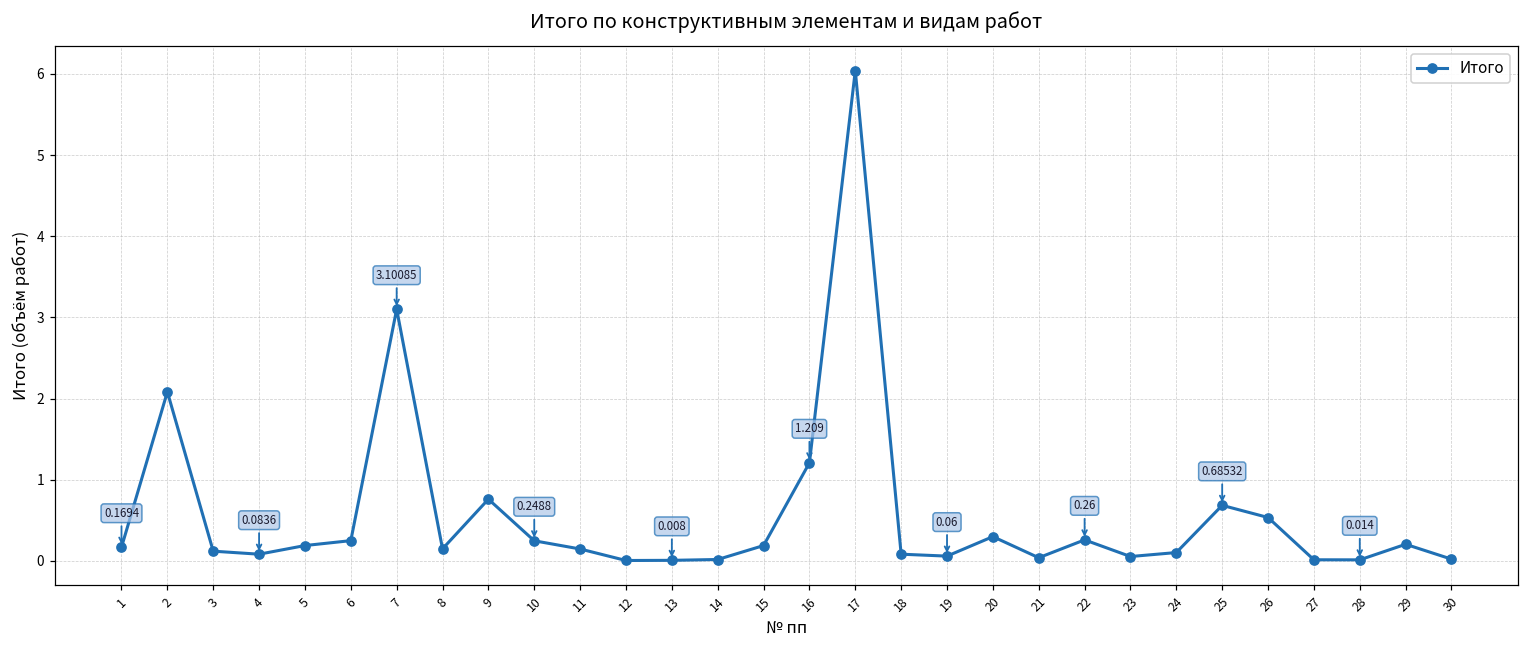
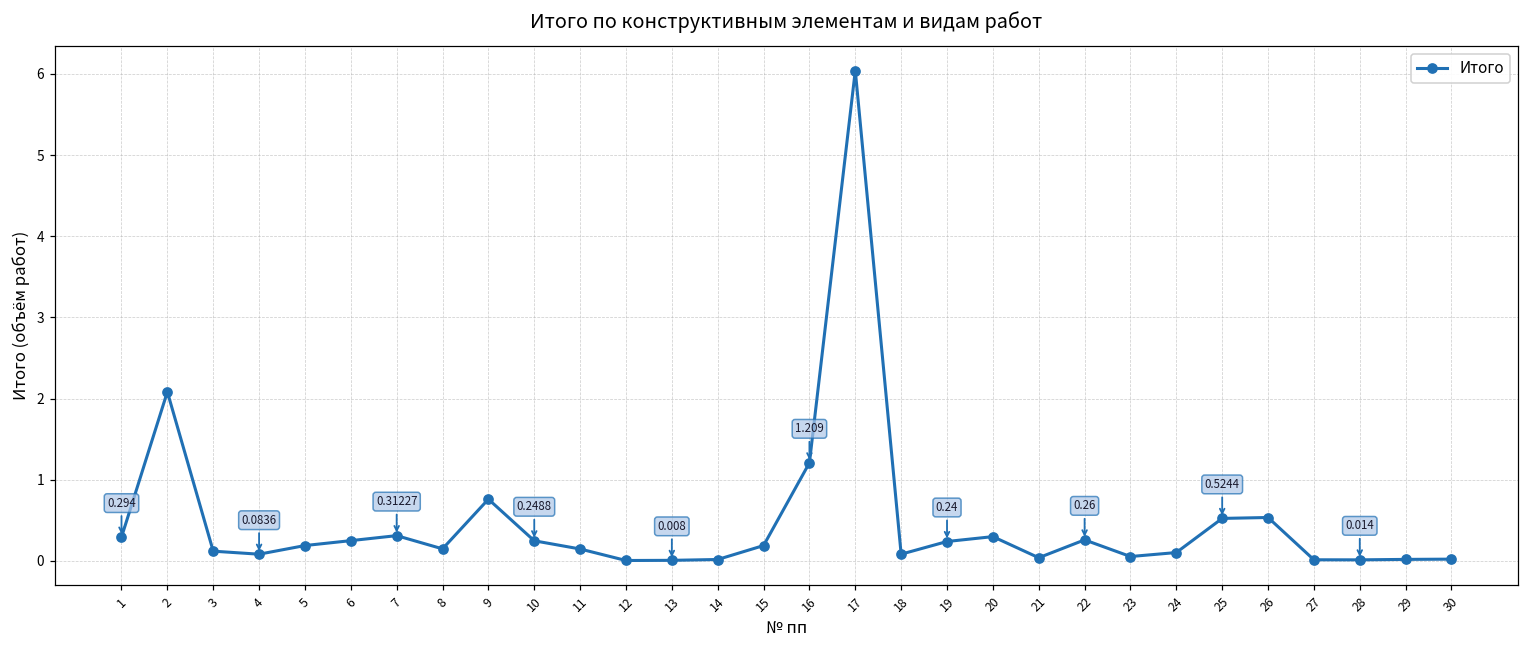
  {
-   "1": 0.1694,
-   "7": 3.10085,
-   "19": 0.06,
-   "25": 0.68532,
-   "29": 0.2
+   "1": 0.294,
+   "7": 0.31227,
+   "19": 0.24,
+   "25": 0.5244,
+   "29": 0.0
  }
